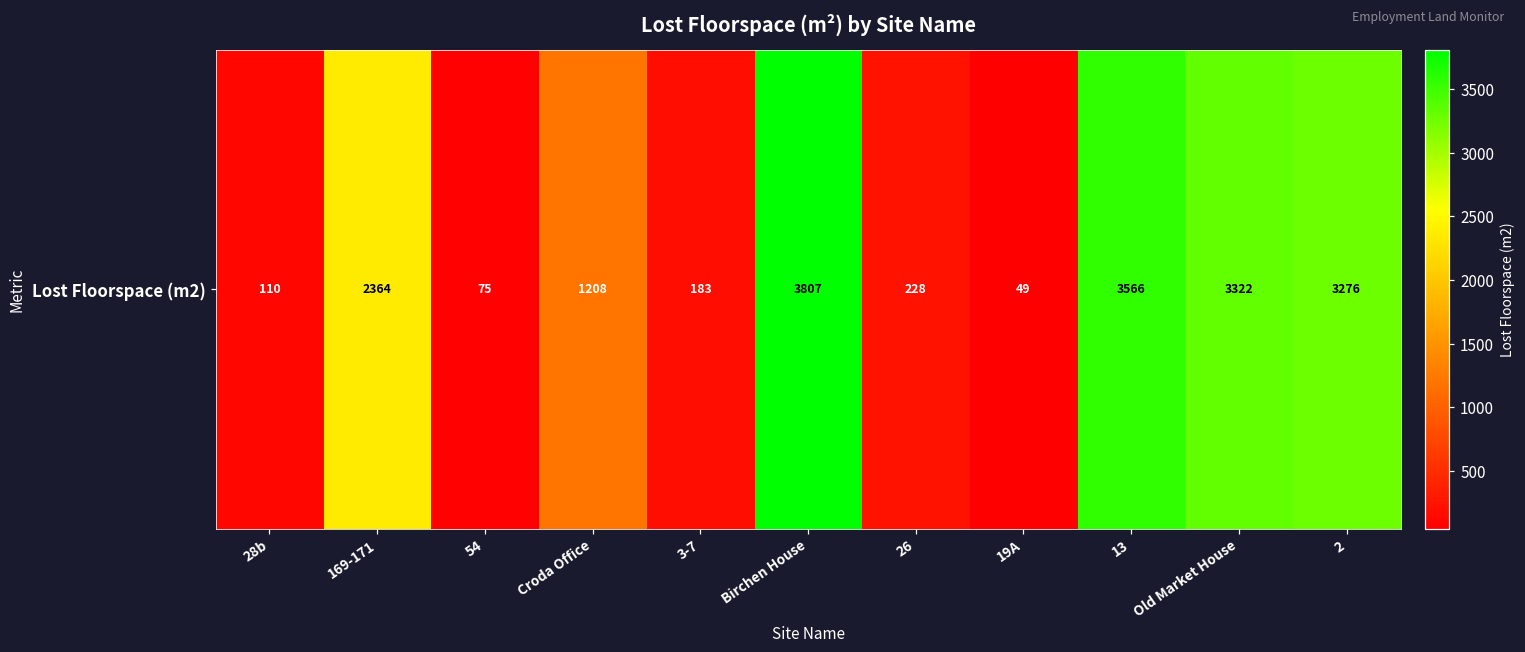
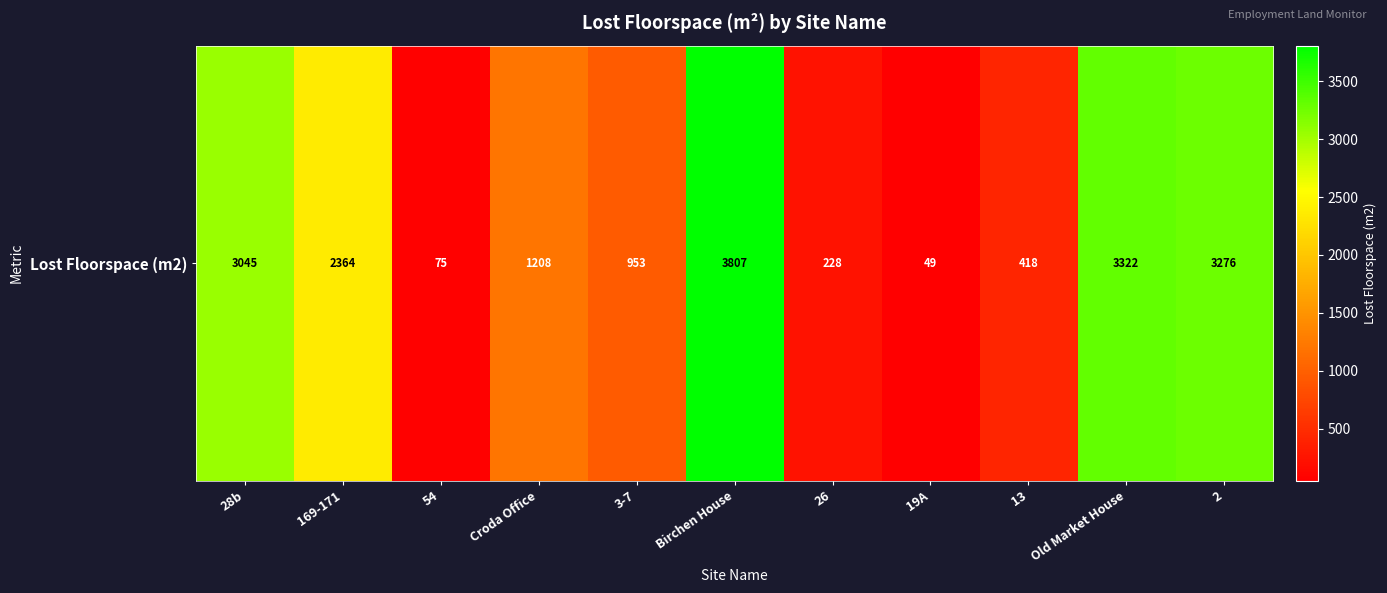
  {
    "Lost Floorspace (m2)": {
-     "28b": 110,
+     "28b": 3045,
      "169-171": 2364,
      "54": 75,
      "Croda Office": 1208,
-     "3-7": 183,
+     "3-7": 953,
      "Birchen House": 3807,
      "26": 228,
      "19A": 49,
-     "13": 3566,
+     "13": 418,
      "Old Market House": 3322,
      "2": 3276
    }
  }
